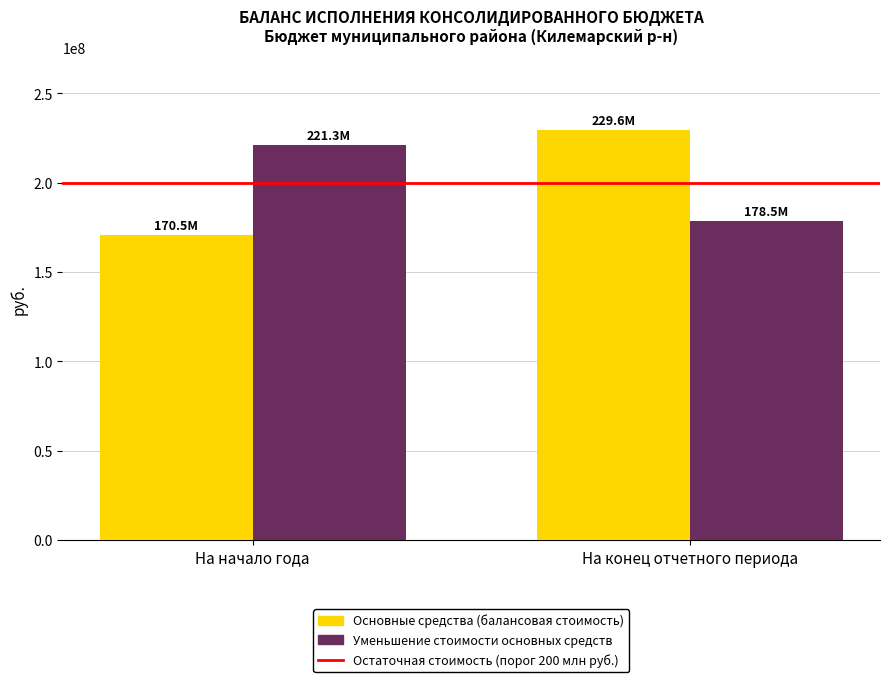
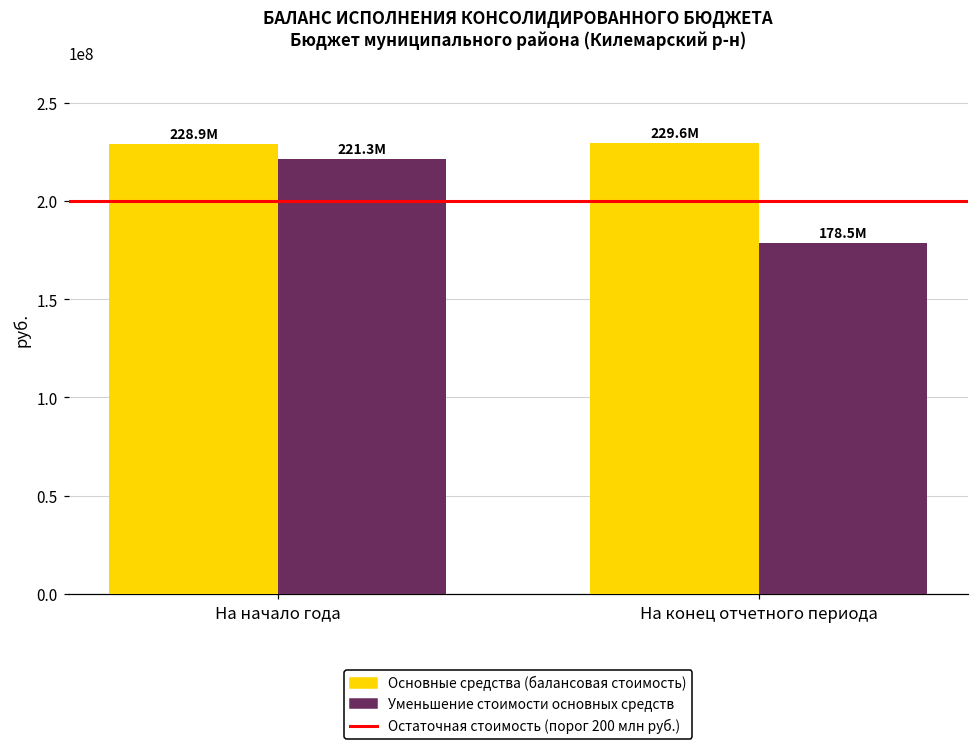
  {
    "Основные средства (балансовая стоимость)": {
-     "На начало года": "170.5M",
+     "На начало года": "228.9M",
      "На конец отчетного периода": "229.6M"
    },
    "Уменьшение стоимости основных средств": {
      "На начало года": "221.3M",
      "На конец отчетного периода": "178.5M"
    }
  }
